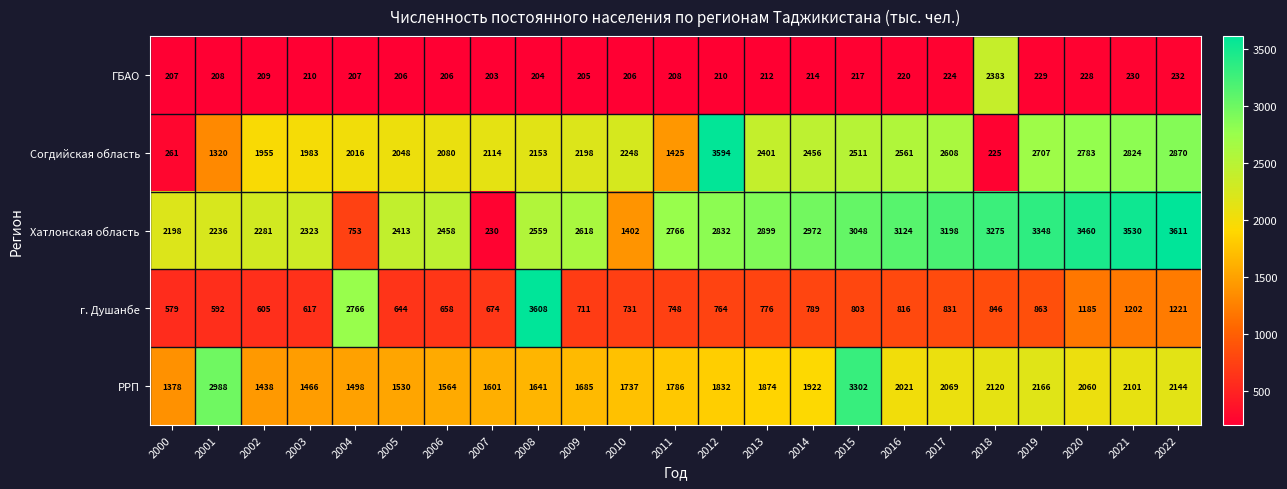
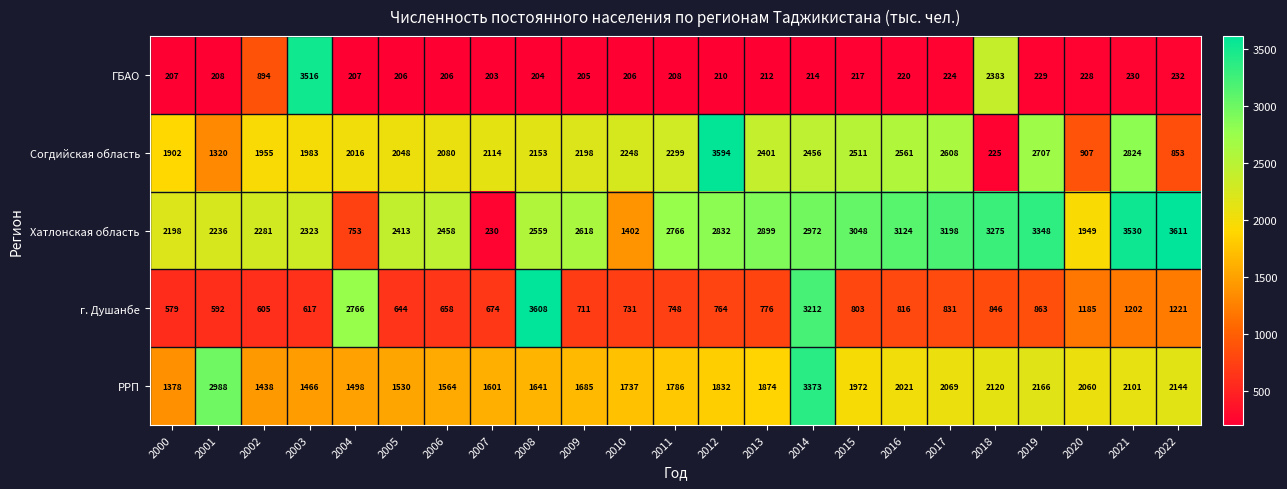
  {
    "ГБАО": {
      "2000": 207,
      "2001": 208,
-     "2002": 209,
-     "2003": 210,
+     "2002": 894,
+     "2003": 3516,
      "2004": 207,
      "2005": 206,
      "2006": 206,
      "2007": 203,
      "2008": 204,
      "2009": 205,
      "2010": 206,
      "2011": 208,
      "2012": 210,
      "2013": 212,
      "2014": 214,
      "2015": 217,
      "2016": 220,
      "2017": 224,
      "2018": 2383,
      "2019": 229,
      "2020": 228,
      "2021": 230,
      "2022": 232
    },
    "Согдийская область": {
-     "2000": 261,
+     "2000": 1902,
      "2001": 1320,
      "2002": 1955,
      "2003": 1983,
      "2004": 2016,
      "2005": 2048,
      "2006": 2080,
      "2007": 2114,
      "2008": 2153,
      "2009": 2198,
      "2010": 2248,
-     "2011": 1425,
+     "2011": 2299,
      "2012": 3594,
      "2013": 2401,
      "2014": 2456,
      "2015": 2511,
      "2016": 2561,
      "2017": 2608,
      "2018": 225,
      "2019": 2707,
-     "2020": 2783,
+     "2020": 907,
      "2021": 2824,
-     "2022": 2870
+     "2022": 853
    },
    "Хатлонская область": {
      "2000": 2198,
      "2001": 2236,
      "2002": 2281,
      "2003": 2323,
      "2004": 753,
      "2005": 2413,
      "2006": 2458,
      "2007": 230,
      "2008": 2559,
      "2009": 2618,
      "2010": 1402,
      "2011": 2766,
      "2012": 2832,
      "2013": 2899,
      "2014": 2972,
      "2015": 3048,
      "2016": 3124,
      "2017": 3198,
      "2018": 3275,
      "2019": 3348,
-     "2020": 3460,
+     "2020": 1949,
      "2021": 3530,
      "2022": 3611
    },
    "г. Душанбе": {
      "2000": 579,
      "2001": 592,
      "2002": 605,
      "2003": 617,
      "2004": 2766,
      "2005": 644,
      "2006": 658,
      "2007": 674,
      "2008": 3608,
      "2009": 711,
      "2010": 731,
      "2011": 748,
      "2012": 764,
      "2013": 776,
-     "2014": 789,
+     "2014": 3212,
      "2015": 803,
      "2016": 816,
      "2017": 831,
      "2018": 846,
      "2019": 863,
      "2020": 1185,
      "2021": 1202,
      "2022": 1221
    },
    "РРП": {
      "2000": 1378,
      "2001": 2988,
      "2002": 1438,
      "2003": 1466,
      "2004": 1498,
      "2005": 1530,
      "2006": 1564,
      "2007": 1601,
      "2008": 1641,
      "2009": 1685,
      "2010": 1737,
      "2011": 1786,
      "2012": 1832,
      "2013": 1874,
-     "2014": 1922,
-     "2015": 3302,
+     "2014": 3373,
+     "2015": 1972,
      "2016": 2021,
      "2017": 2069,
      "2018": 2120,
      "2019": 2166,
      "2020": 2060,
      "2021": 2101,
      "2022": 2144
    }
  }
